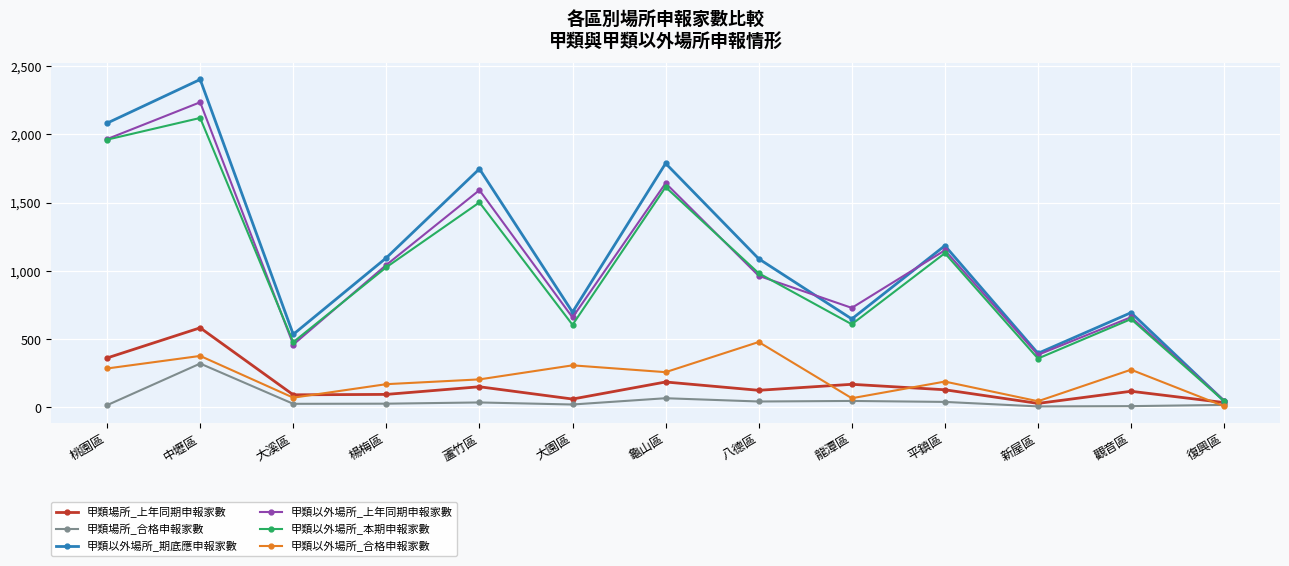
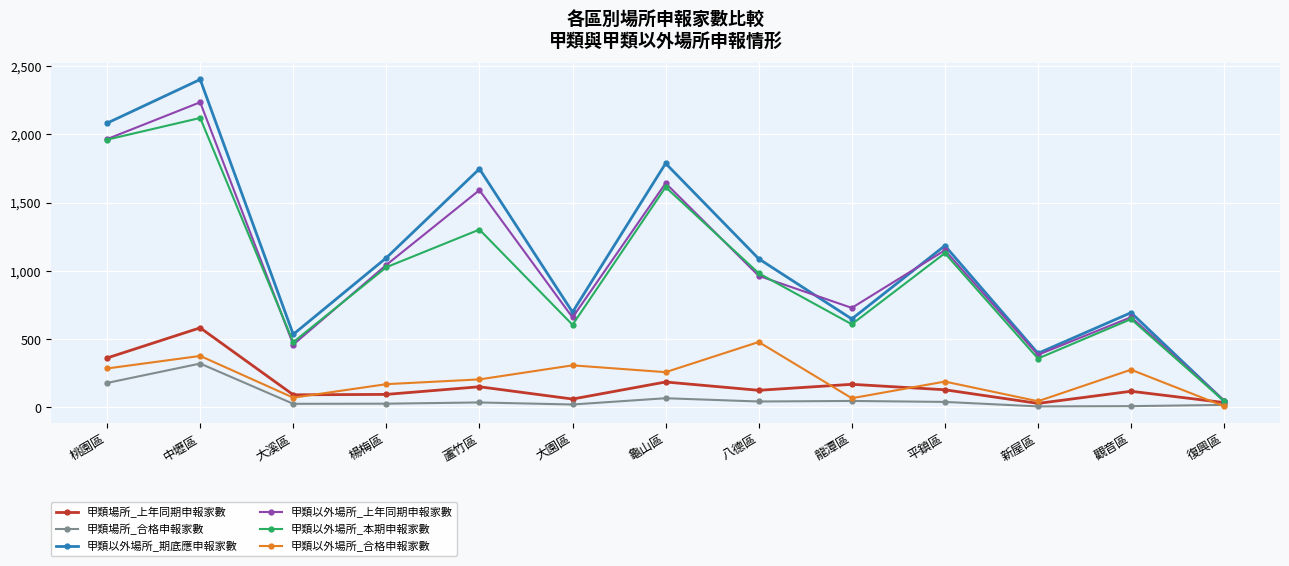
  {
    "甲類場所_上年同期申報家數": {
      "桃園區": "360",
      "中壢區": "580",
      "大溪區": "90",
      "楊梅區": "90",
      "蘆竹區": "150",
      "大園區": "60",
      "龜山區": "190",
      "八德區": "120",
      "龍潭區": "170",
      "平鎮區": "130",
      "觀音區": "120"
    },
    "甲類場所_合格申報家數": {
-     "桃園區": "20",
+     "桃園區": "180",
      "中壢區": "320",
      "大溪區": "30",
      "楊梅區": "30",
      "蘆竹區": "40",
      "大園區": "20",
      "龜山區": "70",
      "八德區": "40",
      "龍潭區": "50",
      "平鎮區": "40",
      "新屋區": "10",
      "觀音區": "10"
    },
    "甲類以外場所_期底應申報家數": {
      "桃園區": "2,080",
      "中壢區": "2,400",
      "大溪區": "530",
      "楊梅區": "1,100",
      "蘆竹區": "1,750",
      "大園區": "700",
      "龜山區": "1,790",
      "八德區": "1,090",
      "龍潭區": "650",
      "平鎮區": "1,180",
      "觀音區": "690"
    },
    "甲類以外場所_上年同期申報家數": {
      "中壢區": "2,240",
      "蘆竹區": "1,590",
      "大園區": "660",
      "龜山區": "1,640",
      "八德區": "960",
      "龍潭區": "730",
      "平鎮區": "1,150"
    },
    "甲類以外場所_本期申報家數": {
      "中壢區": "2,120",
-     "蘆竹區": "1,500",
+     "蘆竹區": "1,300",
      "大園區": "600",
      "龜山區": "1,610",
      "八德區": "980",
      "龍潭區": "610",
      "平鎮區": "1,130",
      "新屋區": "360"
    },
    "甲類以外場所_合格申報家數": {
      "桃園區": "280",
      "中壢區": "380",
      "大溪區": "70",
      "楊梅區": "170",
      "蘆竹區": "200",
      "大園區": "310",
      "龜山區": "260",
      "八德區": "480",
      "龍潭區": "70",
      "平鎮區": "190",
      "觀音區": "280"
    }
  }
